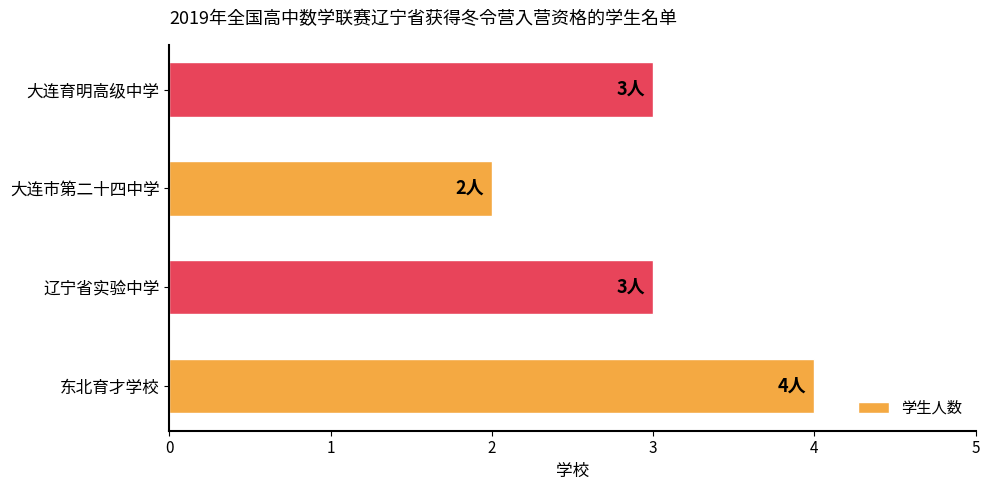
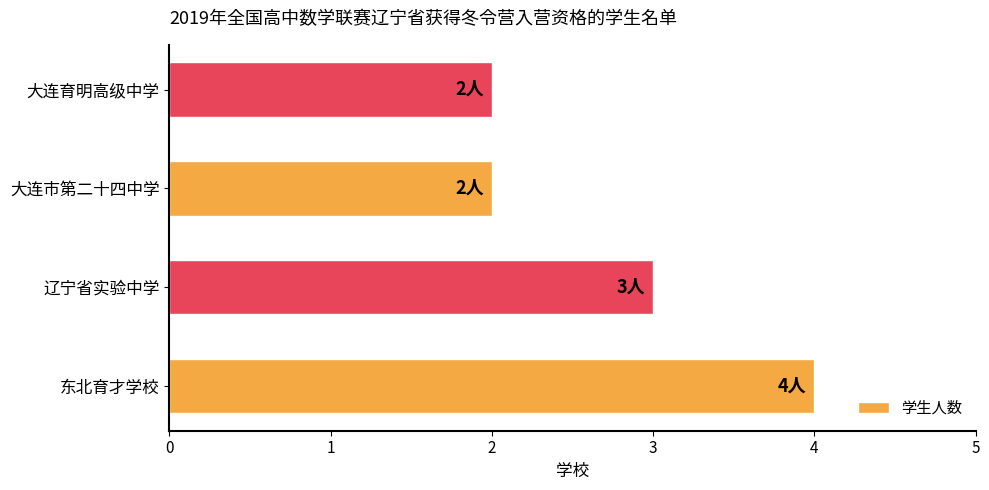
  {
-   "大连育明高级中学": "3人",
+   "大连育明高级中学": "2人",
    "大连市第二十四中学": "2人",
    "辽宁省实验中学": "3人",
    "东北育才学校": "4人"
  }
